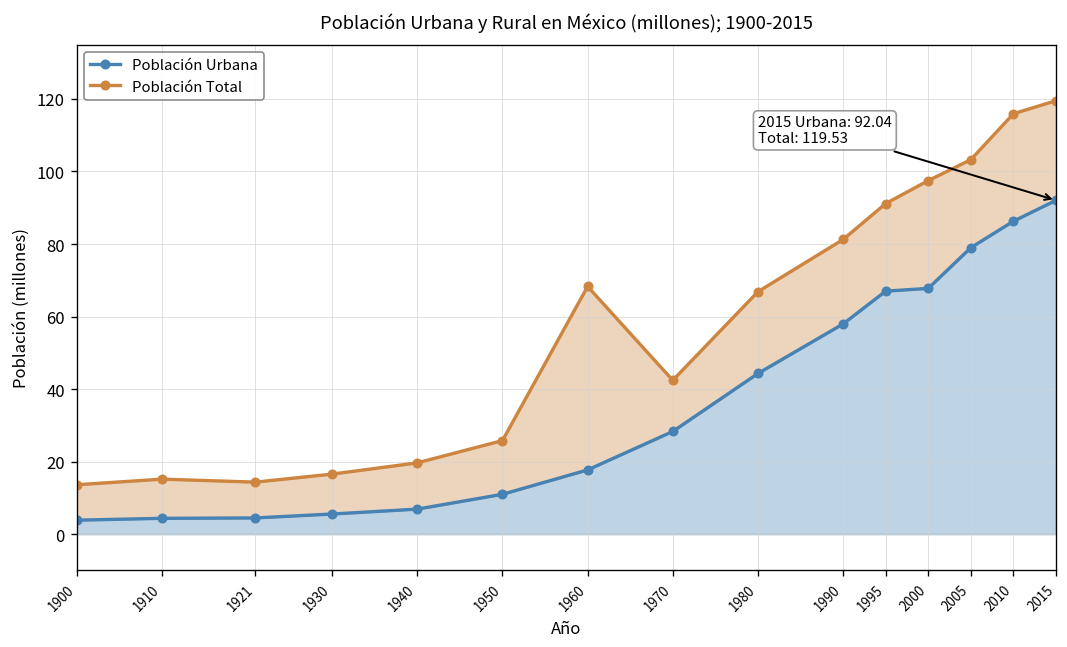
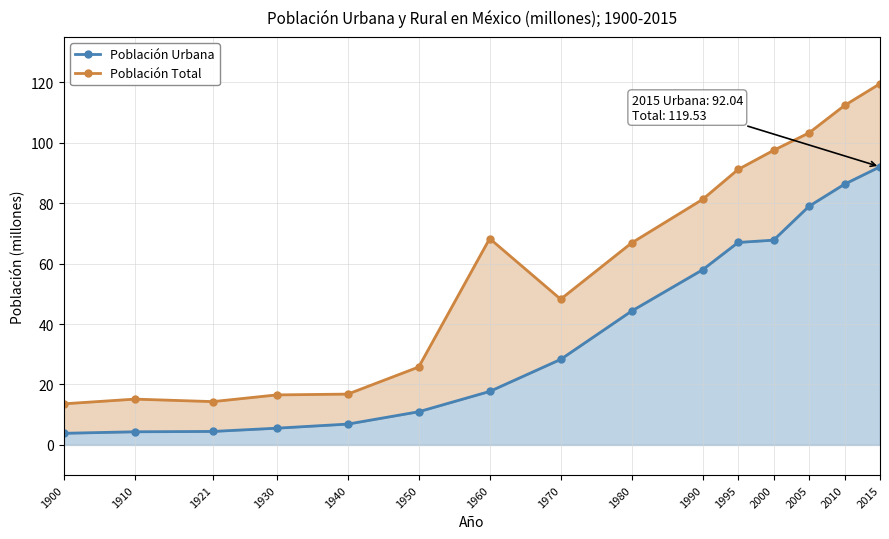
  {
    "Población Urbana": {
      "1900": 4,
      "1910": 4,
      "1921": 4,
      "1930": 6,
      "1940": 7,
      "1950": 11,
      "1960": 18,
      "1970": 28,
      "1980": 44,
      "1990": 58,
      "1995": 67,
      "2000": 68,
      "2005": 79,
      "2010": 86,
      "2015": 92
    },
    "Población Total": {
      "1900": 14,
      "1910": 15,
      "1921": 14,
      "1930": 17,
-     "1940": 20,
+     "1940": 17,
      "1950": 26,
      "1960": 68,
-     "1970": 42,
+     "1970": 48,
      "1980": 67,
      "1990": 81,
      "1995": 91,
-     "2010": 116,
+     "2010": 112,
      "2015": 120
    }
  }
